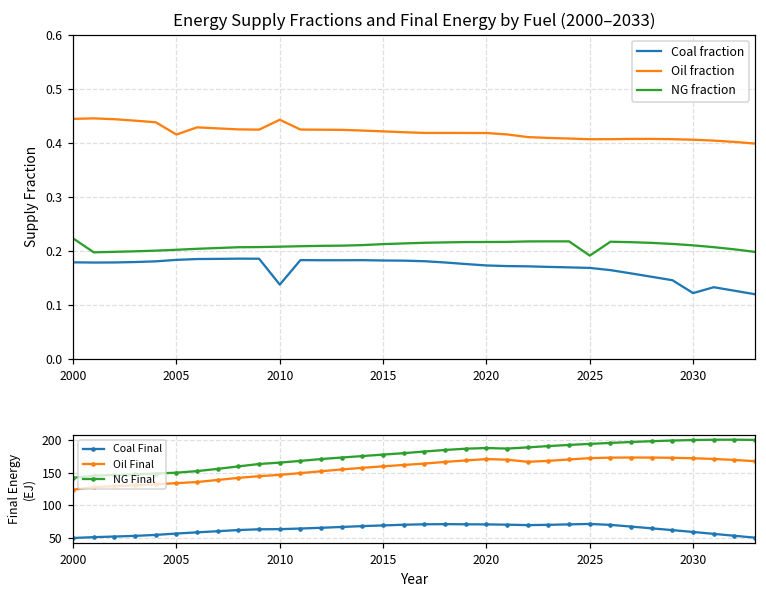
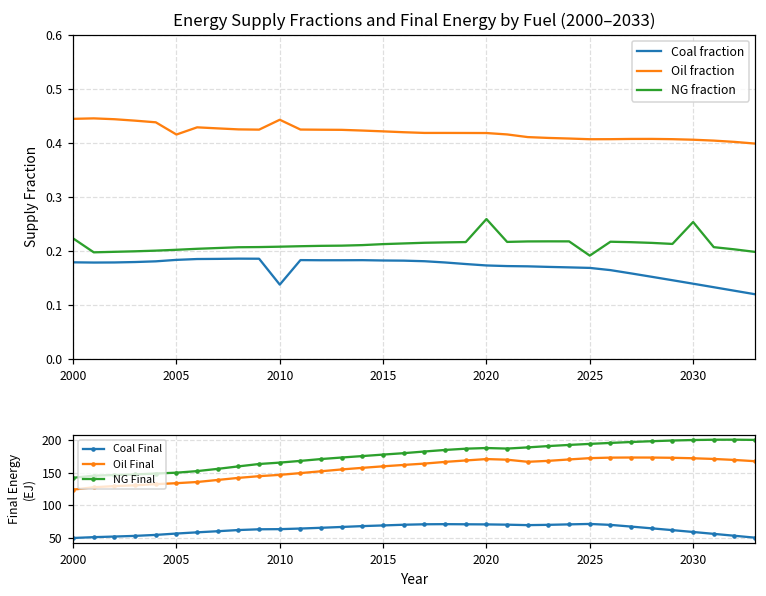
  {
    "Energy Supply Fractions and Final Energy by Fuel (2000–2033)": {
      "Coal fraction": {
        "2000": 0.18,
        "2005": 0.18,
        "2010": 0.14,
        "2015": 0.18,
        "2020": 0.17,
        "2025": 0.17,
-       "2030": 0.12
+       "2030": 0.14
      },
      "Oil fraction": {
        "2000": 0.44,
        "2005": 0.42,
        "2010": 0.44,
        "2015": 0.42,
        "2020": 0.42,
        "2025": 0.41,
        "2030": 0.41
      },
      "NG fraction": {
        "2000": 0.22,
        "2005": 0.20,
        "2010": 0.21,
        "2015": 0.21,
-       "2020": 0.22,
+       "2020": 0.26,
        "2025": 0.19,
-       "2030": 0.21
+       "2030": 0.25
      }
    }
  }
